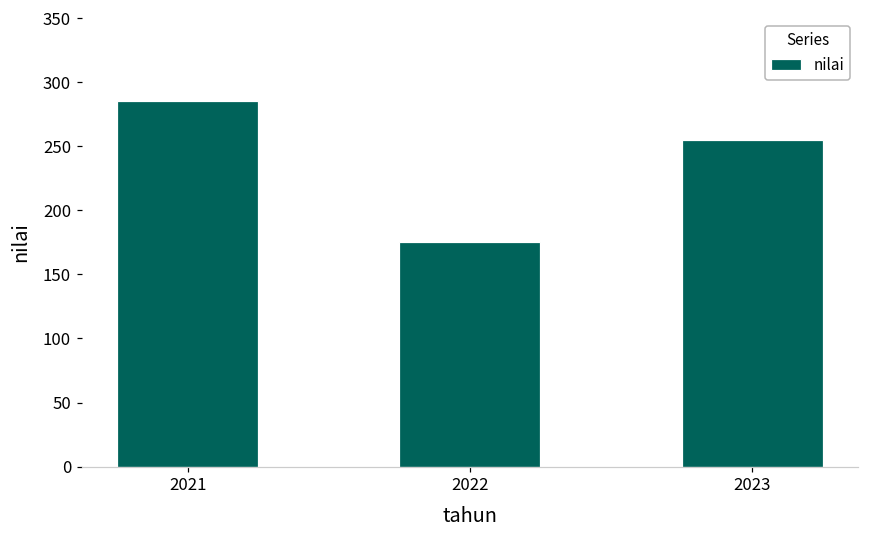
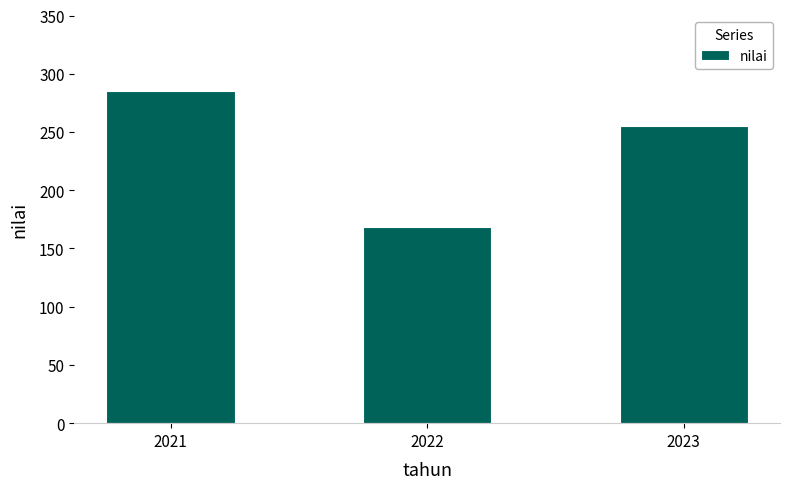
  {
    "2021": 285,
-   "2022": 175,
+   "2022": 168,
    "2023": 255
  }
